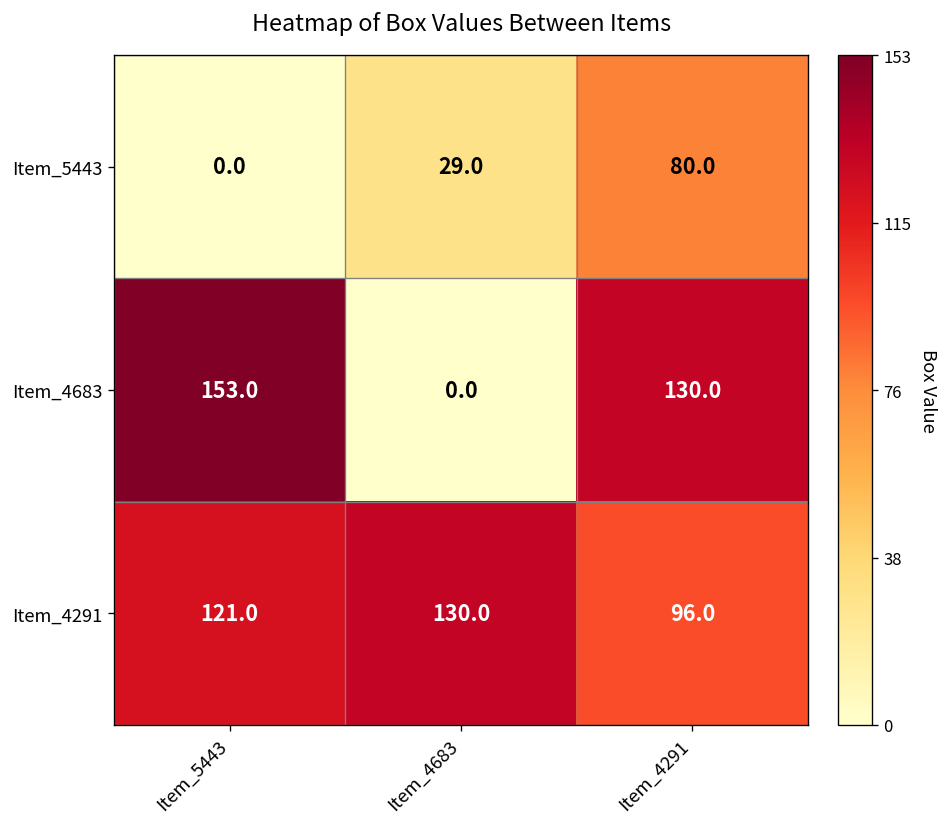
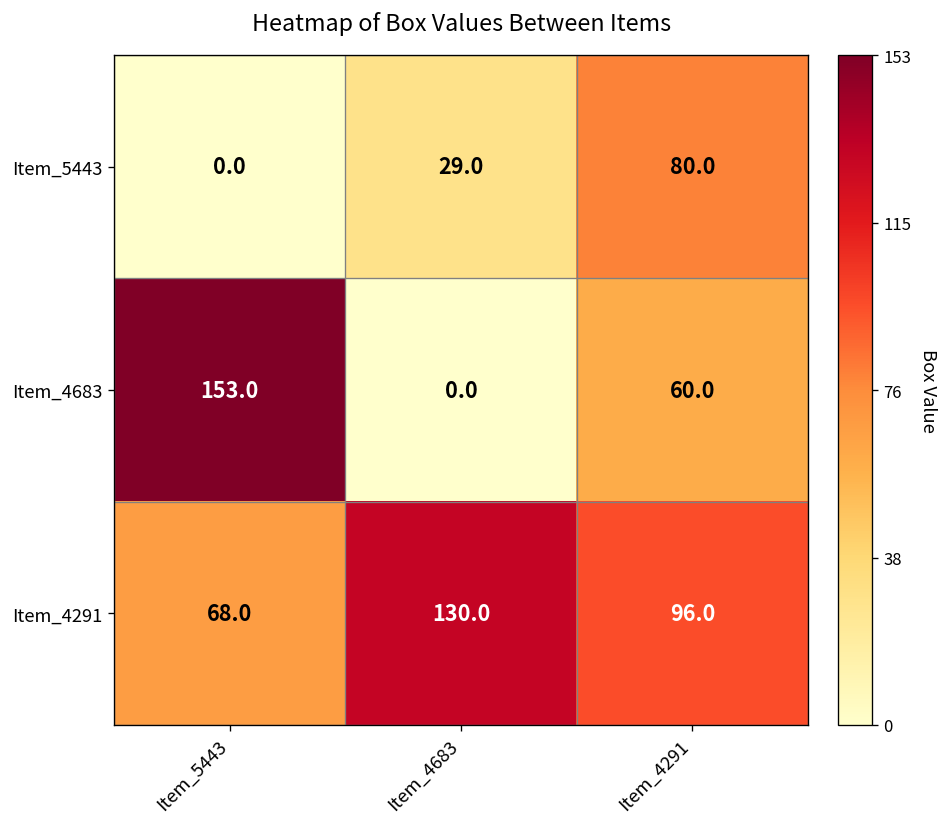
  {
    "Item_5443": {
      "Item_5443": 0.0,
      "Item_4683": 29.0,
      "Item_4291": 80.0
    },
    "Item_4683": {
      "Item_5443": 153.0,
      "Item_4683": 0.0,
-     "Item_4291": 130.0
+     "Item_4291": 60.0
    },
    "Item_4291": {
-     "Item_5443": 121.0,
+     "Item_5443": 68.0,
      "Item_4683": 130.0,
      "Item_4291": 96.0
    }
  }
